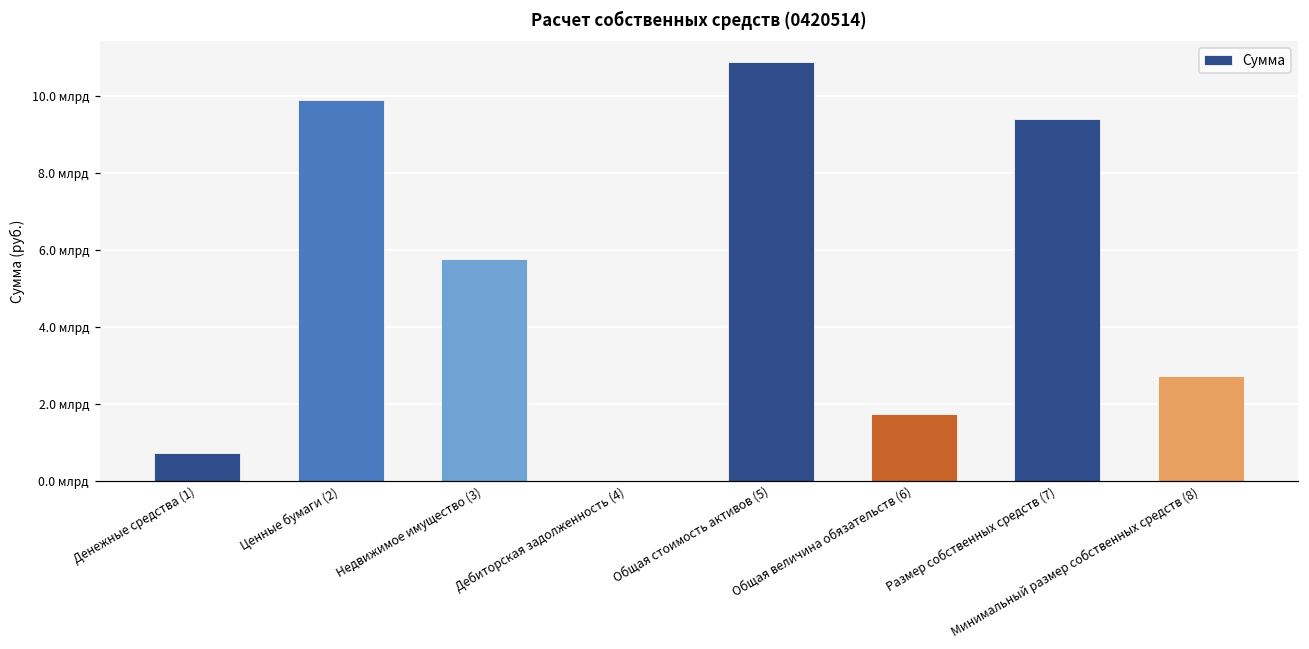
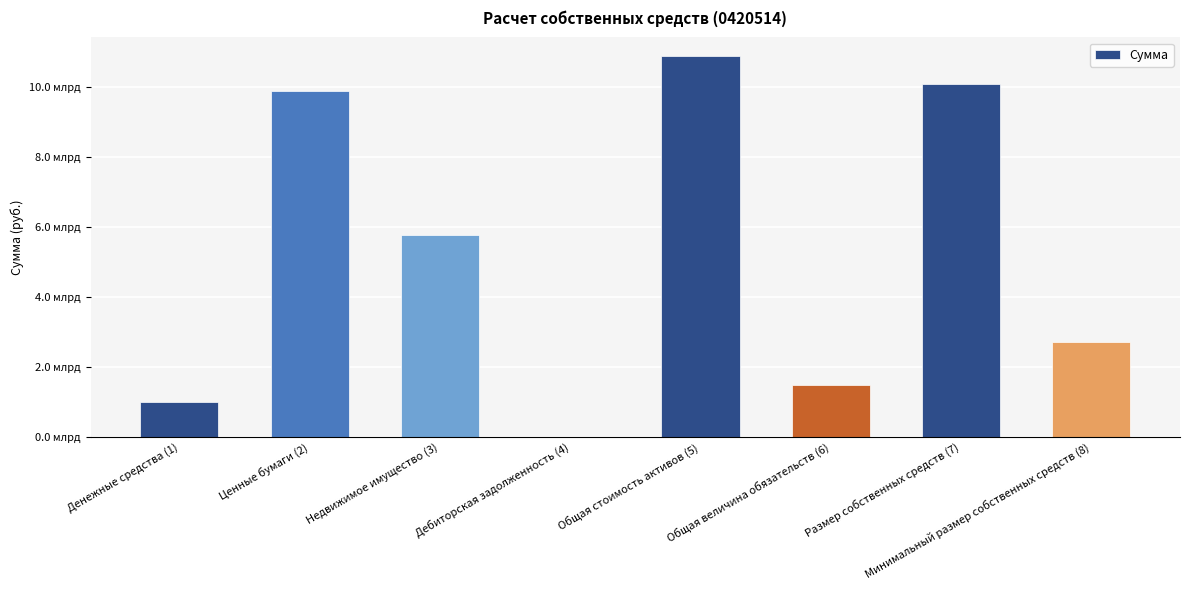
  {
-   "Денежные средства (1)": "0.7 млрд",
+   "Денежные средства (1)": "1.0 млрд",
    "Ценные бумаги (2)": "9.9 млрд",
    "Недвижимое имущество (3)": "5.8 млрд",
    "Дебиторская задолженность (4)": "0.0 млрд",
    "Общая стоимость активов (5)": "10.9 млрд",
-   "Общая величина обязательств (6)": "1.7 млрд",
-   "Размер собственных средств (7)": "9.4 млрд",
+   "Общая величина обязательств (6)": "1.5 млрд",
+   "Размер собственных средств (7)": "10.1 млрд",
    "Минимальный размер собственных средств (8)": "2.7 млрд"
  }
